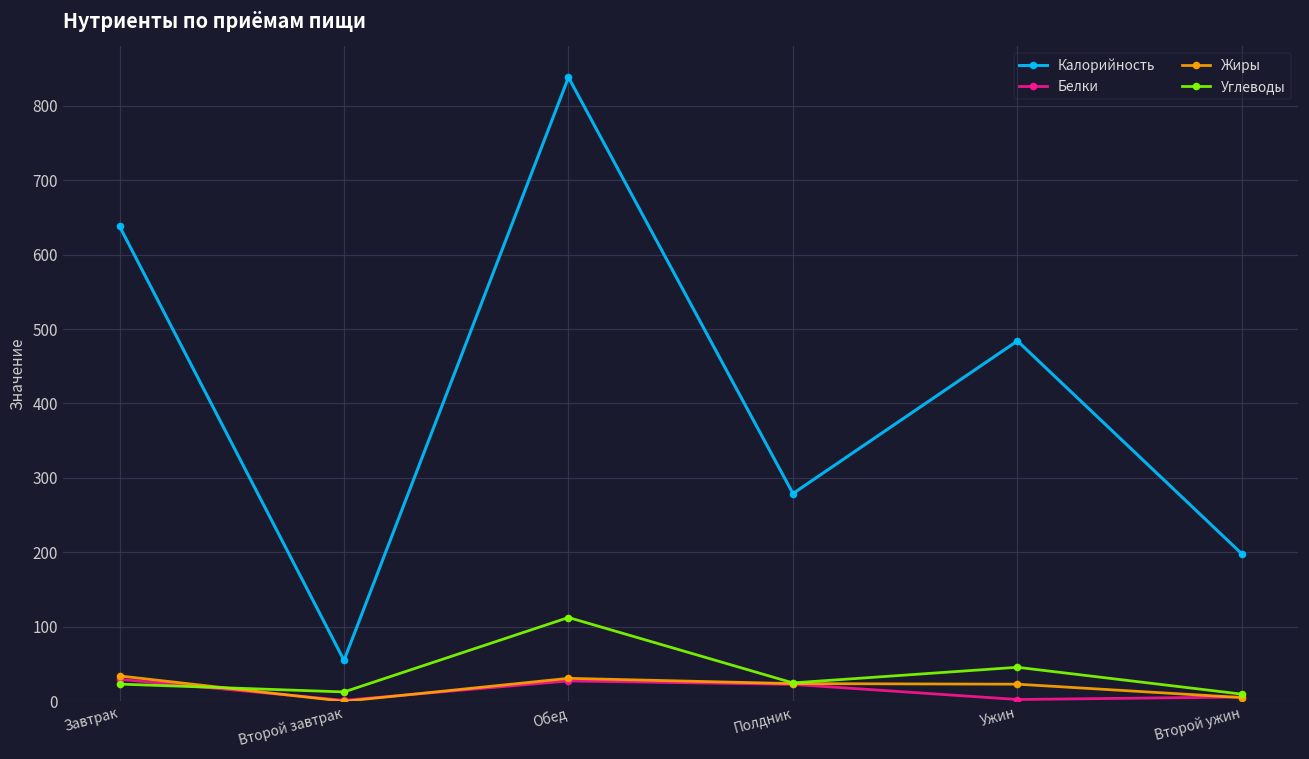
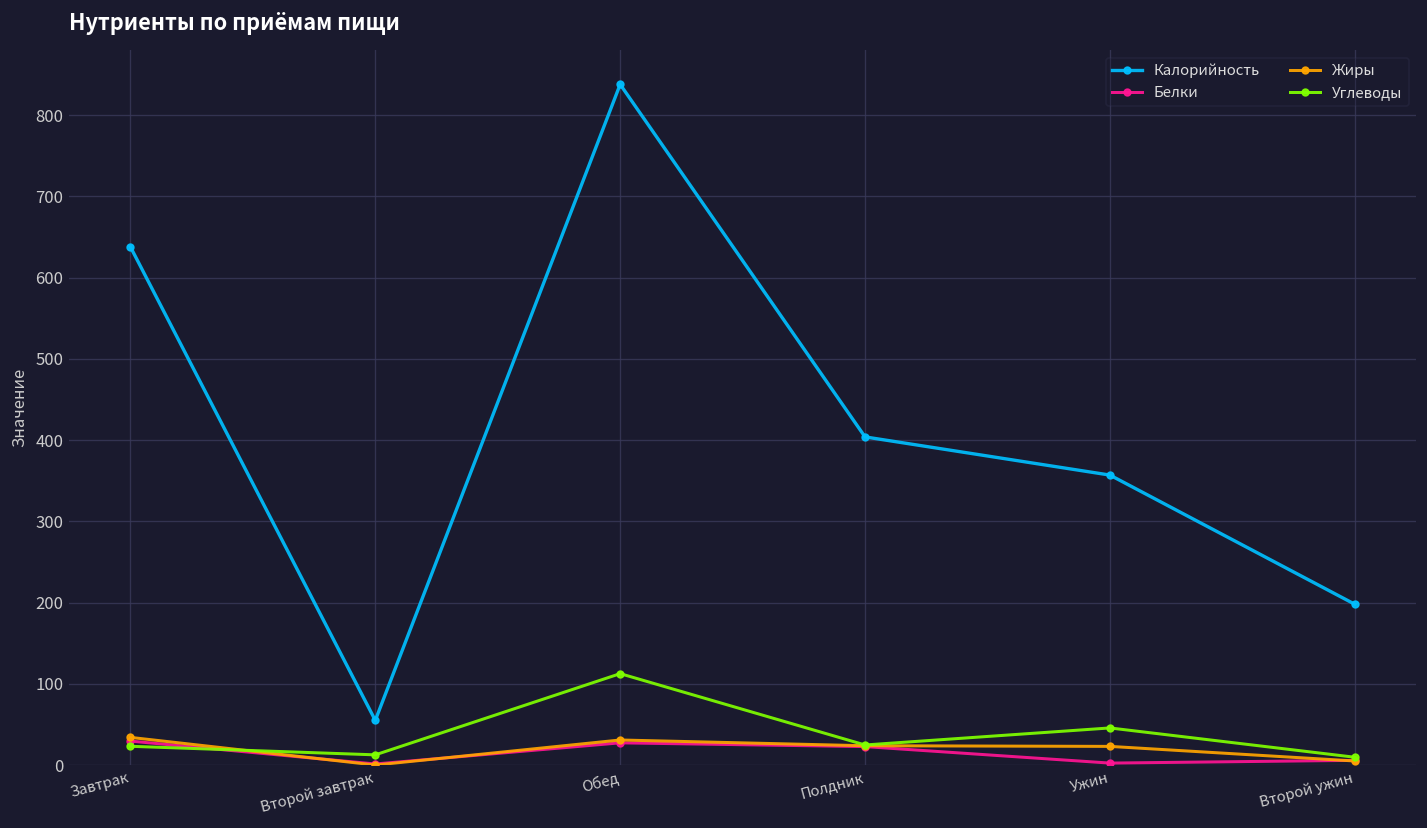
  {
    "Калорийность": {
      "Завтрак": 640,
      "Второй завтрак": 60,
      "Обед": 840,
-     "Полдник": 280,
-     "Ужин": 480,
+     "Полдник": 400,
+     "Ужин": 360,
      "Второй ужин": 200
    },
    "Белки": {
      "Завтрак": 30,
      "Ужин": 0
    },
    "Жиры": {
      "Завтрак": 30,
      "Ужин": 20
    },
    "Углеводы": {
      "Завтрак": 20,
      "Второй завтрак": 10,
      "Обед": 110,
      "Ужин": 50,
      "Второй ужин": 10
    }
  }
